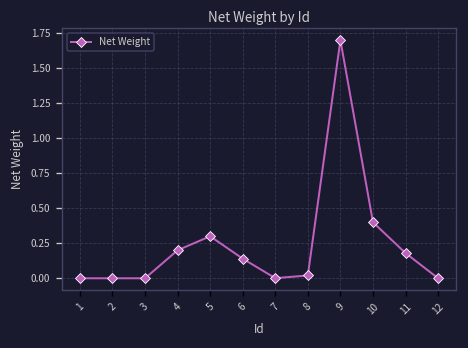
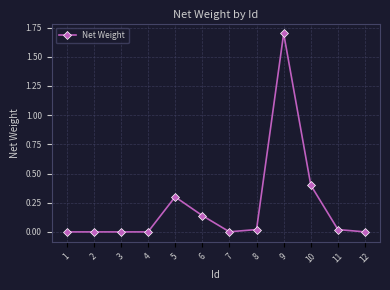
  {
    "1": 0.00,
    "2": 0.00,
    "3": 0.00,
-   "4": 0.2,
+   "4": 0.0,
    "5": 0.30,
    "6": 0.14,
    "7": 0.00,
    "8": 0.02,
    "9": 1.70,
    "10": 0.40,
-   "11": 0.18,
+   "11": 0.02,
    "12": 0.00
  }
